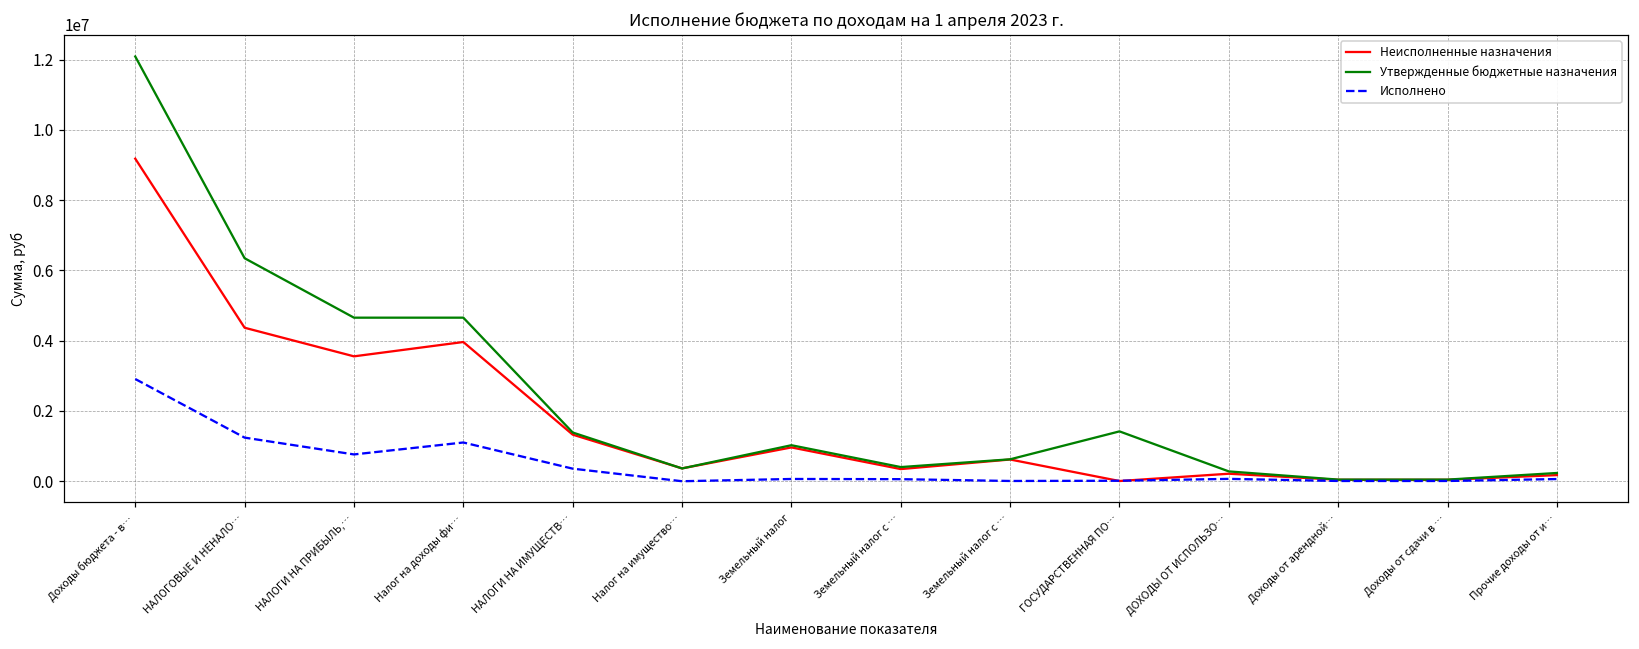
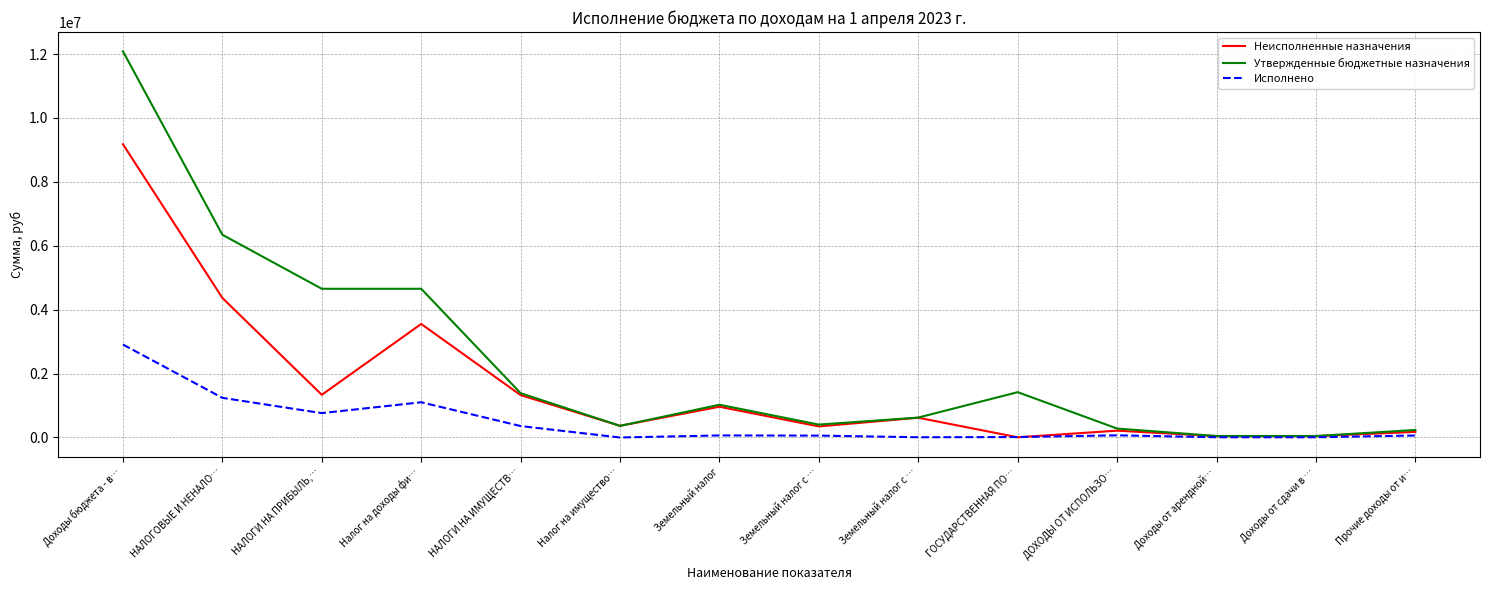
  {
    "Неисполненные назначения": {
      "Доходы бюджета - в…": 9200000,
      "НАЛОГОВЫЕ И НЕНАЛО…": 4400000,
-     "НАЛОГИ НА ПРИБЫЛЬ,…": 3600000,
-     "Налог на доходы фи…": 4000000
+     "НАЛОГИ НА ПРИБЫЛЬ,…": 1300000,
+     "Налог на доходы фи…": 3600000
    },
    "Утвержденные бюджетные назначения": {
      "Доходы бюджета - в…": 12100000,
      "НАЛОГОВЫЕ И НЕНАЛО…": 6300000,
      "НАЛОГИ НА ПРИБЫЛЬ,…": 4700000,
      "Налог на доходы фи…": 4700000,
      "ГОСУДАРСТВЕННАЯ ПО…": 1400000
    },
    "Исполнено": {
      "Доходы бюджета - в…": 2900000,
      "НАЛОГОВЫЕ И НЕНАЛО…": 1200000,
      "НАЛОГИ НА ПРИБЫЛЬ,…": 800000,
      "Налог на доходы фи…": 1100000,
      "НАЛОГИ НА ИМУЩЕСТВ…": 400000,
      "Налог на имущество…": 0,
      "Земельный налог": 100000,
      "ДОХОДЫ ОТ ИСПОЛЬЗО…": 100000,
      "Прочие доходы от и…": 100000
    }
  }
